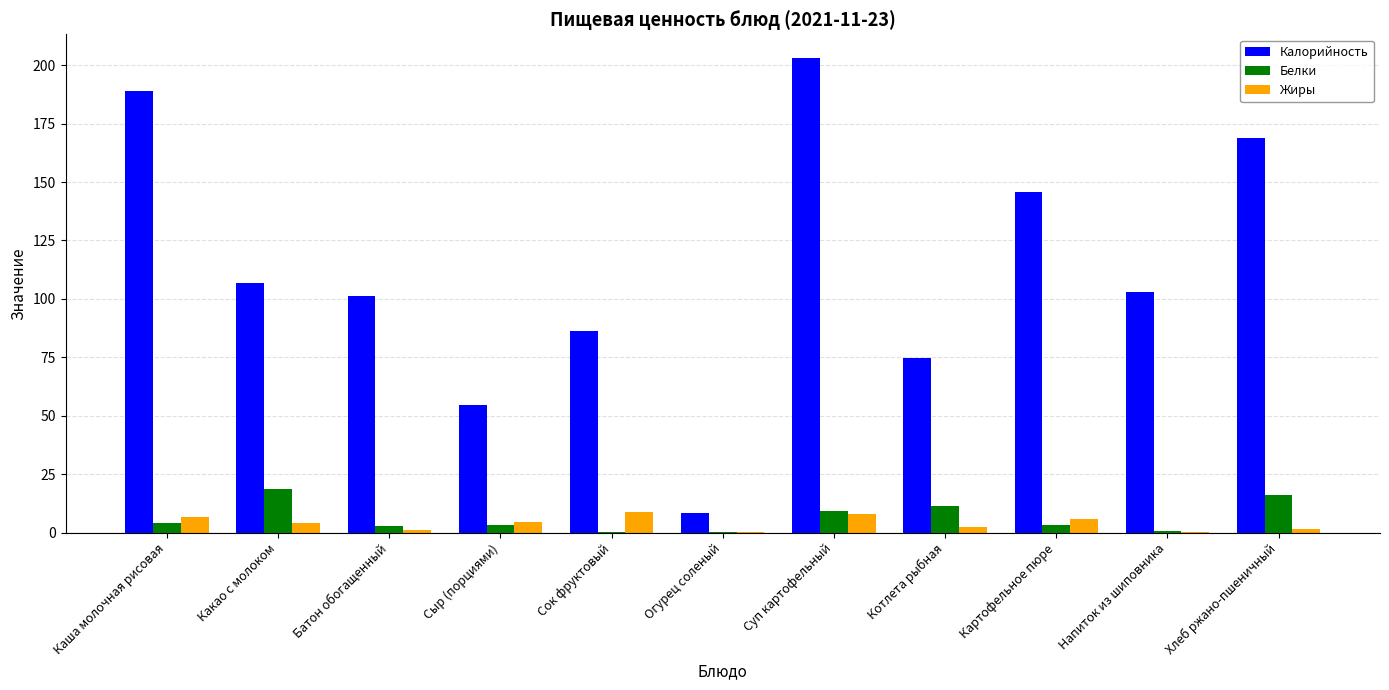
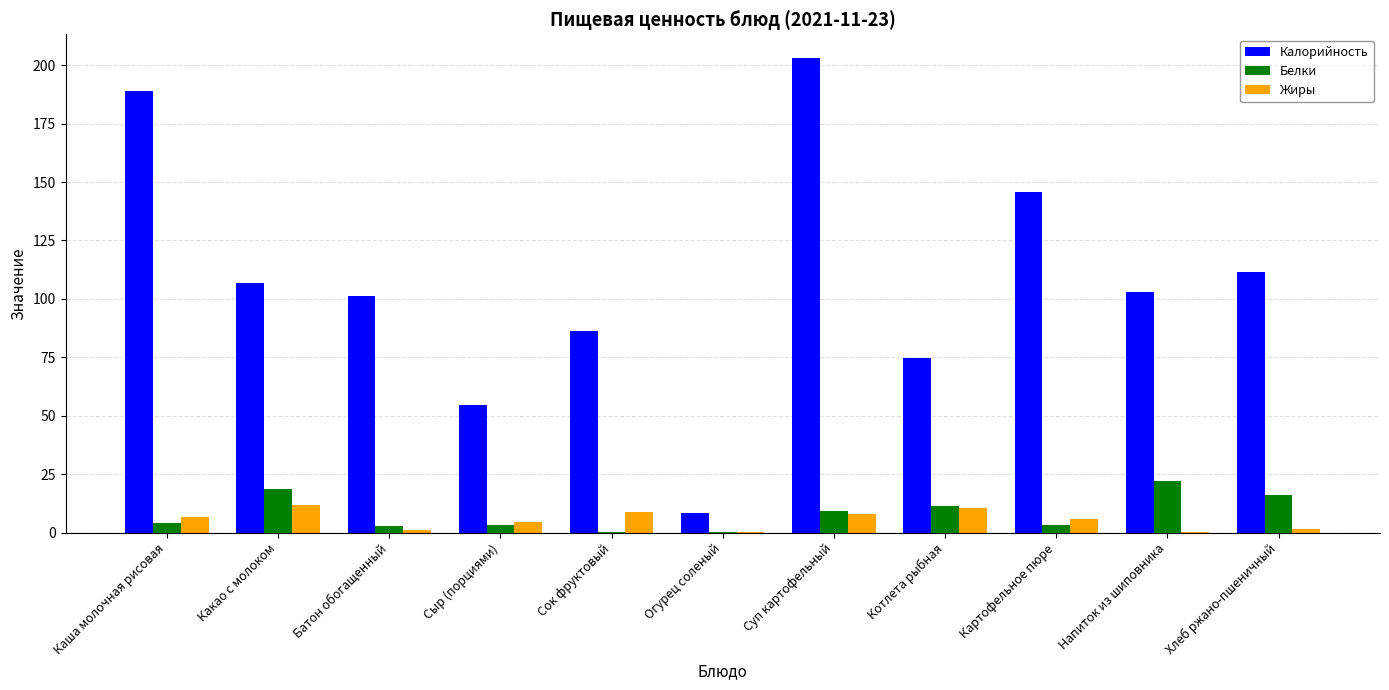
  {
    "Калорийность": {
      "Каша молочная рисовая": 189,
      "Какао с молоком": 107,
      "Батон обогащенный": 101,
      "Сыр (порциями)": 55,
      "Сок фруктовый": 86,
      "Огурец соленый": 8,
      "Суп картофельный": 203,
      "Котлета рыбная": 75,
      "Картофельное пюре": 146,
      "Напиток из шиповника": 103,
-     "Хлеб ржано-пшеничный": 169
+     "Хлеб ржано-пшеничный": 111
    },
    "Белки": {
      "Каша молочная рисовая": 4,
      "Какао с молоком": 19,
      "Батон обогащенный": 3,
      "Сыр (порциями)": 3,
      "Суп картофельный": 9,
      "Котлета рыбная": 11,
      "Картофельное пюре": 3,
-     "Напиток из шиповника": 1,
+     "Напиток из шиповника": 22,
      "Хлеб ржано-пшеничный": 16
    },
    "Жиры": {
      "Каша молочная рисовая": 7,
-     "Какао с молоком": 4,
+     "Какао с молоком": 12,
      "Батон обогащенный": 1,
      "Сыр (порциями)": 4,
      "Сок фруктовый": 9,
      "Суп картофельный": 8,
-     "Котлета рыбная": 2,
+     "Котлета рыбная": 10,
      "Картофельное пюре": 6,
      "Хлеб ржано-пшеничный": 2
    }
  }
